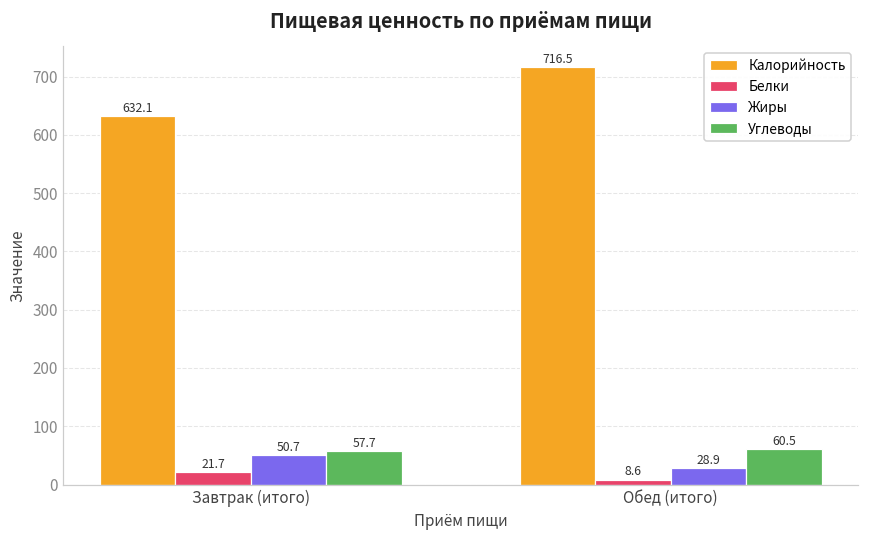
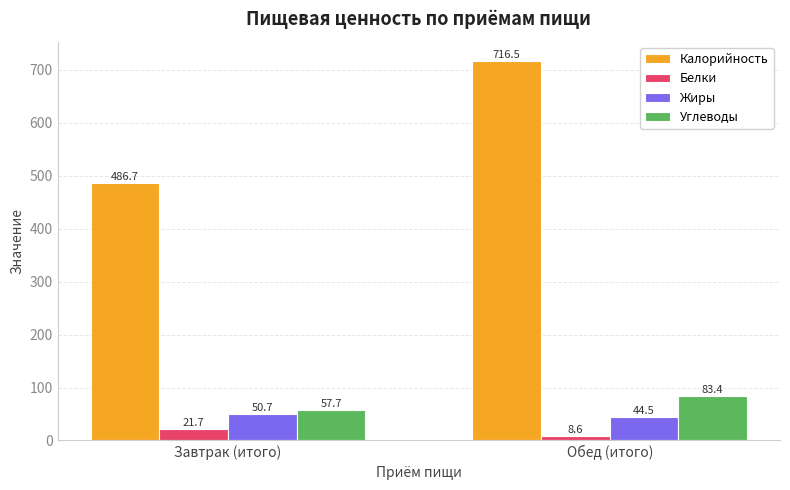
  {
    "Калорийность": {
-     "Завтрак (итого)": 632.1,
+     "Завтрак (итого)": 486.7,
      "Обед (итого)": 716.5
    },
    "Белки": {
      "Завтрак (итого)": 21.7,
      "Обед (итого)": 8.6
    },
    "Жиры": {
      "Завтрак (итого)": 50.7,
-     "Обед (итого)": 28.9
+     "Обед (итого)": 44.5
    },
    "Углеводы": {
      "Завтрак (итого)": 57.7,
-     "Обед (итого)": 60.5
+     "Обед (итого)": 83.4
    }
  }
